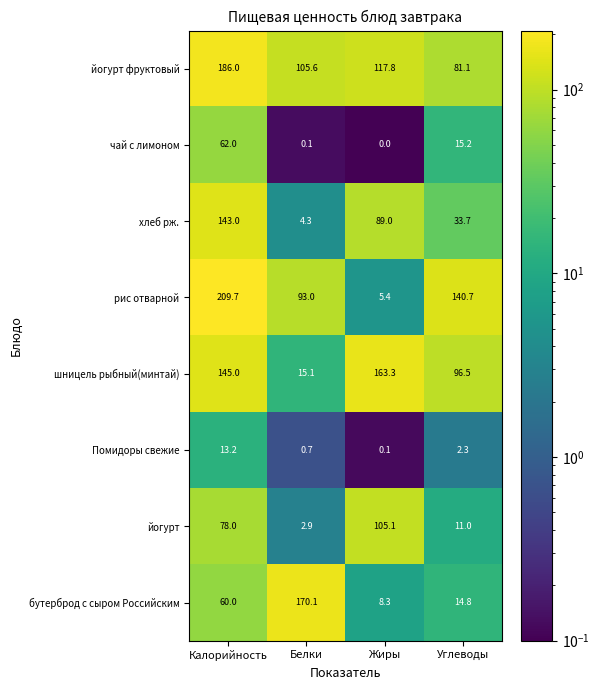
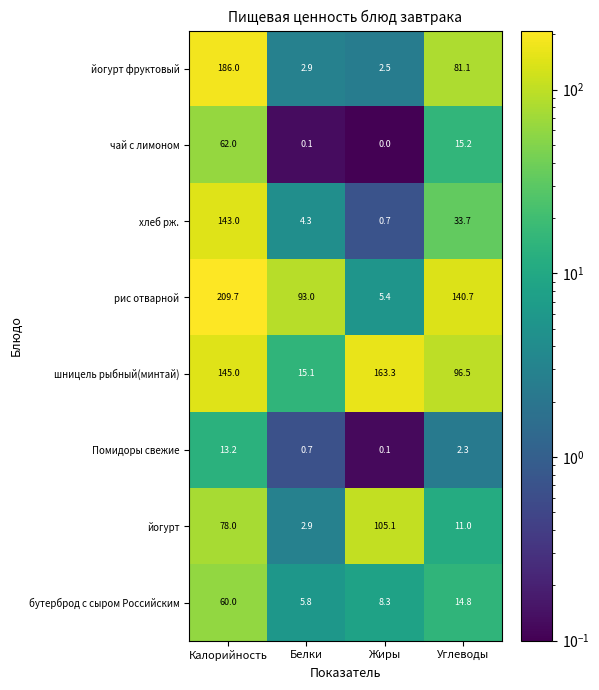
  {
    "йогурт фруктовый": {
      "Калорийность": 186.0,
-     "Белки": 105.6,
-     "Жиры": 117.8,
+     "Белки": 2.9,
+     "Жиры": 2.5,
      "Углеводы": 81.1
    },
    "чай с лимоном": {
      "Калорийность": 62.0,
      "Белки": 0.1,
      "Жиры": 0.0,
      "Углеводы": 15.2
    },
    "хлеб рж.": {
      "Калорийность": 143.0,
      "Белки": 4.3,
-     "Жиры": 89.0,
+     "Жиры": 0.7,
      "Углеводы": 33.7
    },
    "рис отварной": {
      "Калорийность": 209.7,
      "Белки": 93.0,
      "Жиры": 5.4,
      "Углеводы": 140.7
    },
    "шницель рыбный(минтай)": {
      "Калорийность": 145.0,
      "Белки": 15.1,
      "Жиры": 163.3,
      "Углеводы": 96.5
    },
    "Помидоры свежие": {
      "Калорийность": 13.2,
      "Белки": 0.7,
      "Жиры": 0.1,
      "Углеводы": 2.3
    },
    "йогурт": {
      "Калорийность": 78.0,
      "Белки": 2.9,
      "Жиры": 105.1,
      "Углеводы": 11.0
    },
    "бутерброд с сыром Российским": {
      "Калорийность": 60.0,
-     "Белки": 170.1,
+     "Белки": 5.8,
      "Жиры": 8.3,
      "Углеводы": 14.8
    }
  }
